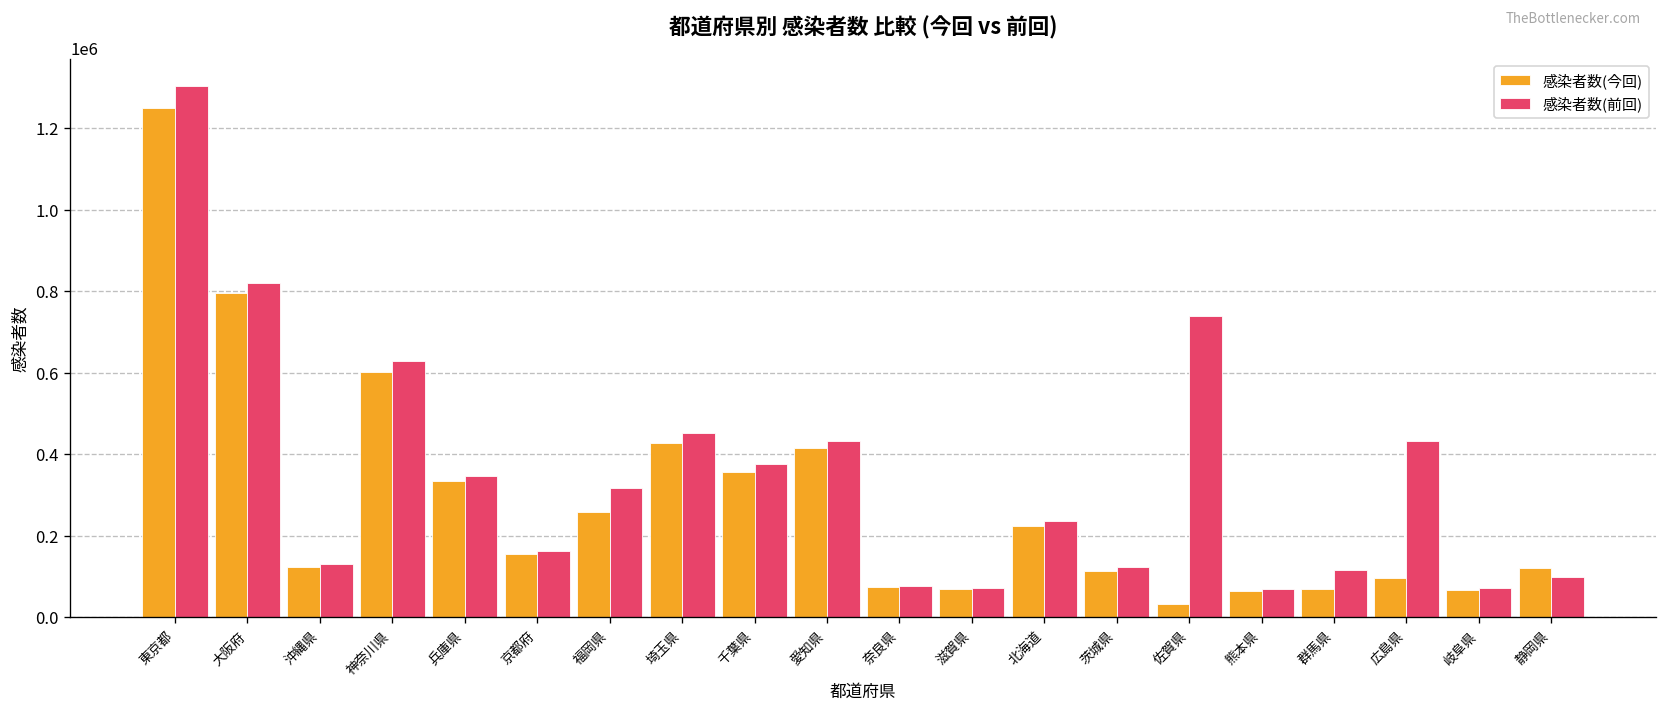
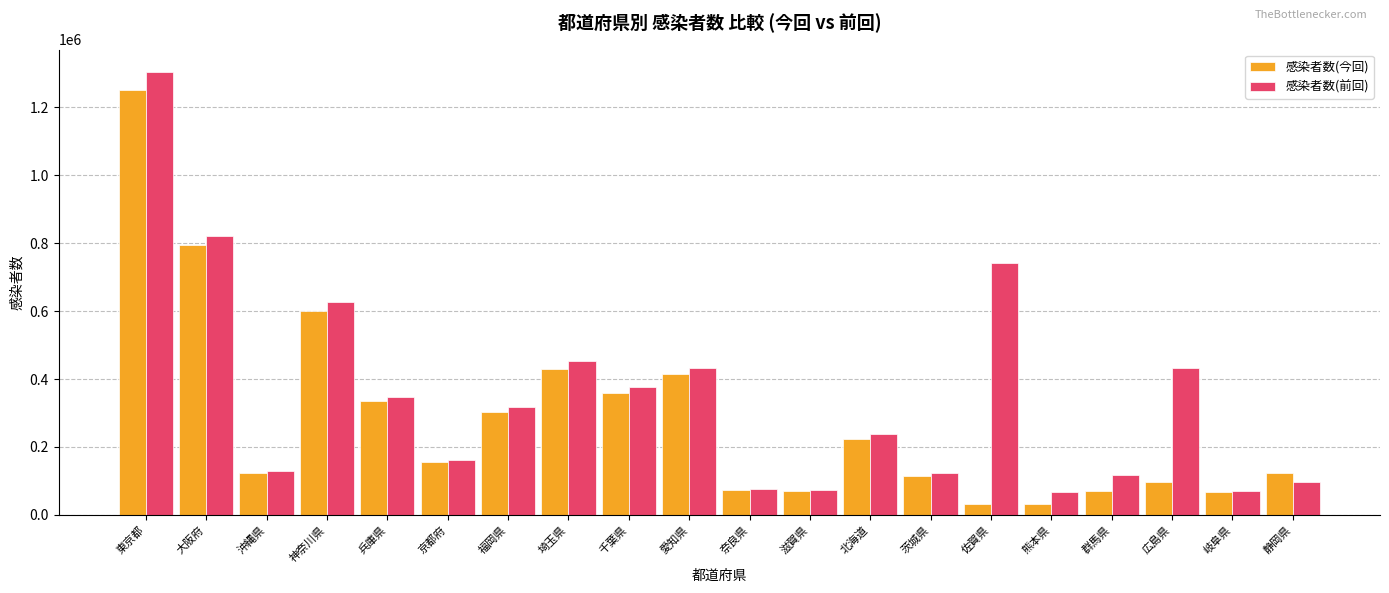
  {
    "感染者数(今回)": {
      "東京都": 1250000,
      "大阪府": 790000,
      "沖縄県": 120000,
      "神奈川県": 600000,
      "兵庫県": 330000,
      "京都府": 160000,
-     "福岡県": 260000,
+     "福岡県": 300000,
      "埼玉県": 430000,
      "千葉県": 360000,
      "愛知県": 410000,
      "奈良県": 70000,
      "滋賀県": 70000,
      "北海道": 220000,
      "茨城県": 110000,
      "佐賀県": 30000,
-     "熊本県": 60000,
+     "熊本県": 30000,
      "群馬県": 70000,
      "広島県": 100000,
      "岐阜県": 70000,
      "静岡県": 120000
    },
    "感染者数(前回)": {
      "東京都": 1300000,
      "大阪府": 820000,
      "沖縄県": 130000,
      "神奈川県": 630000,
      "兵庫県": 350000,
      "京都府": 160000,
      "福岡県": 320000,
      "埼玉県": 450000,
      "千葉県": 380000,
      "愛知県": 430000,
      "奈良県": 80000,
      "滋賀県": 70000,
      "北海道": 240000,
      "茨城県": 120000,
      "佐賀県": 740000,
      "熊本県": 70000,
      "群馬県": 120000,
      "広島県": 430000,
      "岐阜県": 70000,
      "静岡県": 100000
    }
  }
